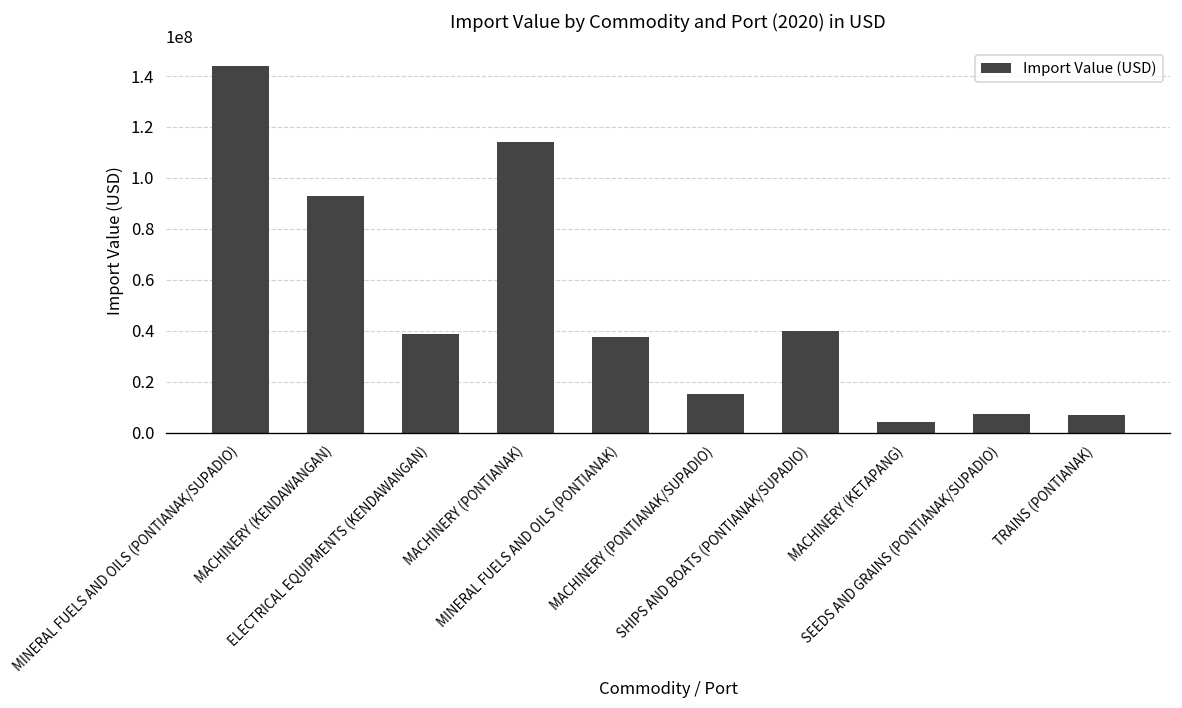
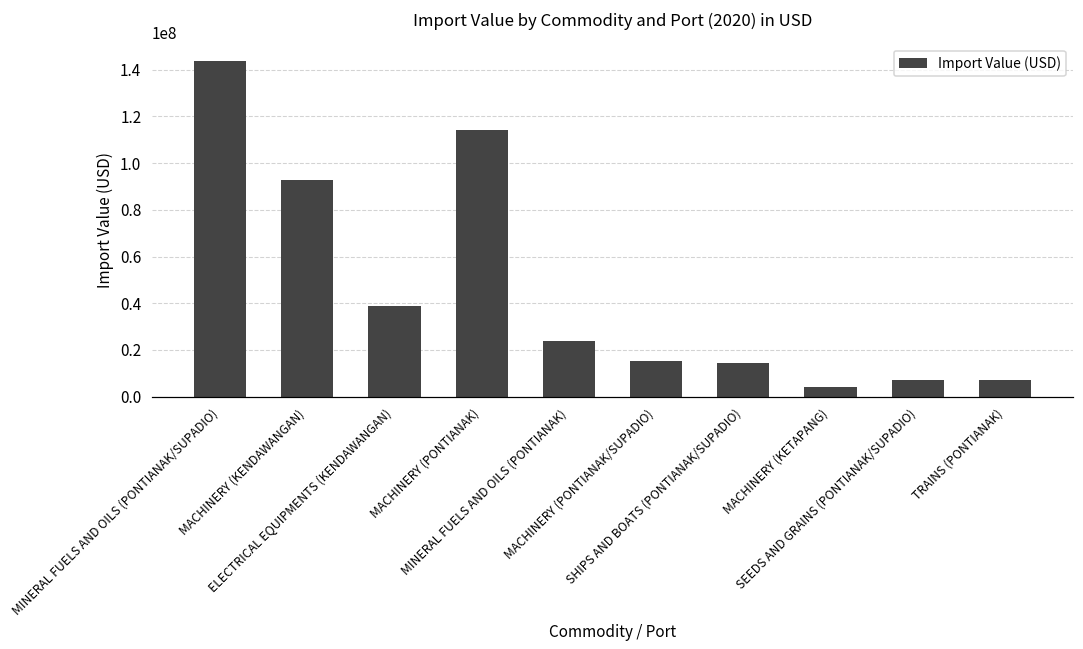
  {
    "MINERAL FUELS AND OILS (PONTIANAK/SUPADIO)": 144000000,
    "MACHINERY (KENDAWANGAN)": 93000000,
    "ELECTRICAL EQUIPMENTS (KENDAWANGAN)": 39000000,
    "MACHINERY (PONTIANAK)": 114000000,
-   "MINERAL FUELS AND OILS (PONTIANAK)": 38000000,
+   "MINERAL FUELS AND OILS (PONTIANAK)": 24000000,
    "MACHINERY (PONTIANAK/SUPADIO)": 15000000,
-   "SHIPS AND BOATS (PONTIANAK/SUPADIO)": 40000000,
+   "SHIPS AND BOATS (PONTIANAK/SUPADIO)": 15000000,
    "MACHINERY (KETAPANG)": 4000000,
    "SEEDS AND GRAINS (PONTIANAK/SUPADIO)": 7000000,
    "TRAINS (PONTIANAK)": 7000000
  }
